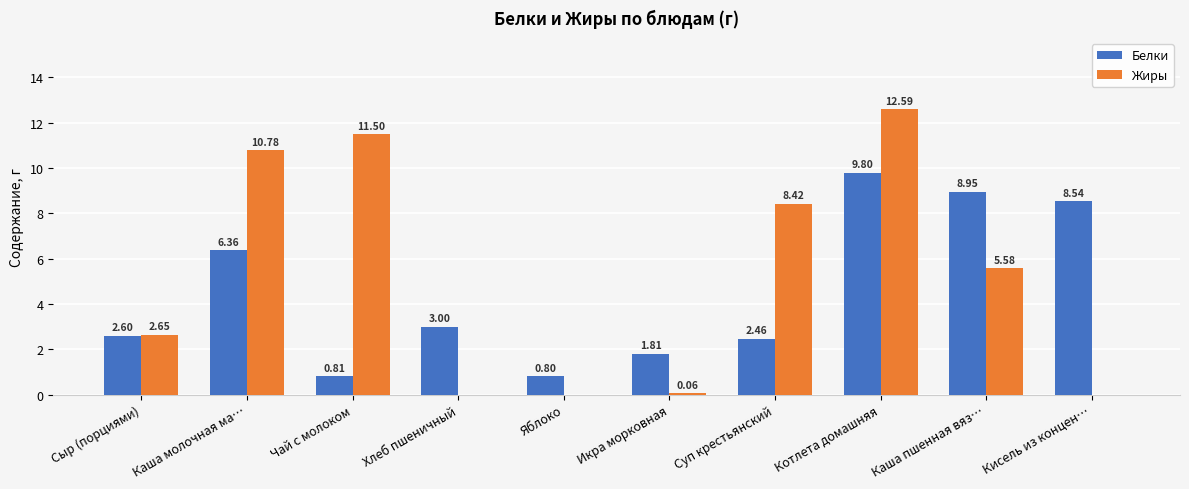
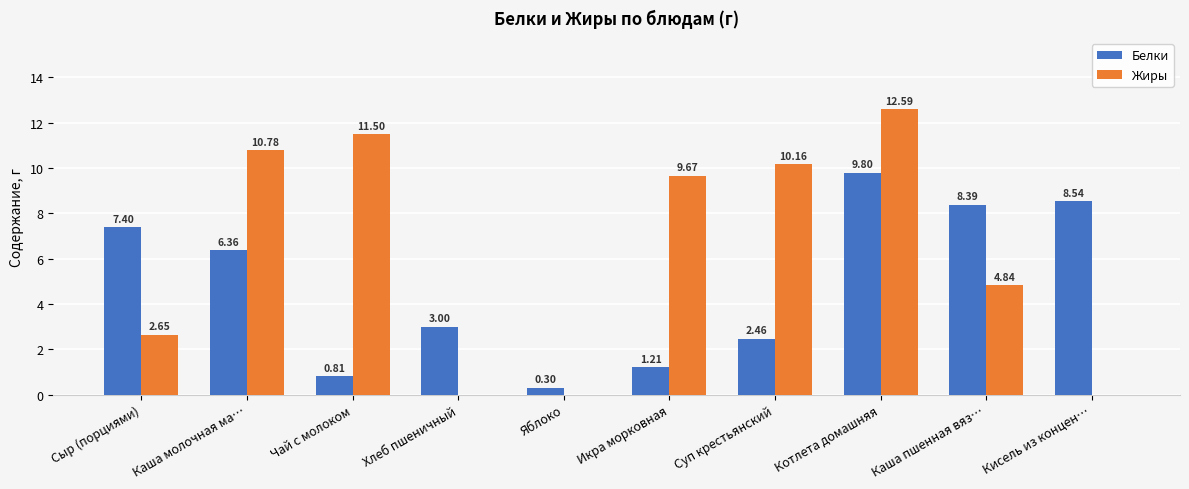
  {
    "Белки": {
-     "Сыр (порциями)": 2.60,
+     "Сыр (порциями)": 7.40,
      "Каша молочная ма…": 6.36,
      "Чай с молоком": 0.81,
      "Хлеб пшеничный": 3.00,
-     "Яблоко": 0.80,
-     "Икра морковная": 1.81,
+     "Яблоко": 0.30,
+     "Икра морковная": 1.21,
      "Суп крестьянский": 2.46,
      "Котлета домашняя": 9.80,
-     "Каша пшенная вяз…": 8.95,
+     "Каша пшенная вяз…": 8.39,
      "Кисель из концен…": 8.54
    },
    "Жиры": {
      "Сыр (порциями)": 2.65,
      "Каша молочная ма…": 10.78,
      "Чай с молоком": 11.50,
-     "Икра морковная": 0.06,
-     "Суп крестьянский": 8.42,
+     "Икра морковная": 9.67,
+     "Суп крестьянский": 10.16,
      "Котлета домашняя": 12.59,
-     "Каша пшенная вяз…": 5.58
+     "Каша пшенная вяз…": 4.84
    }
  }
